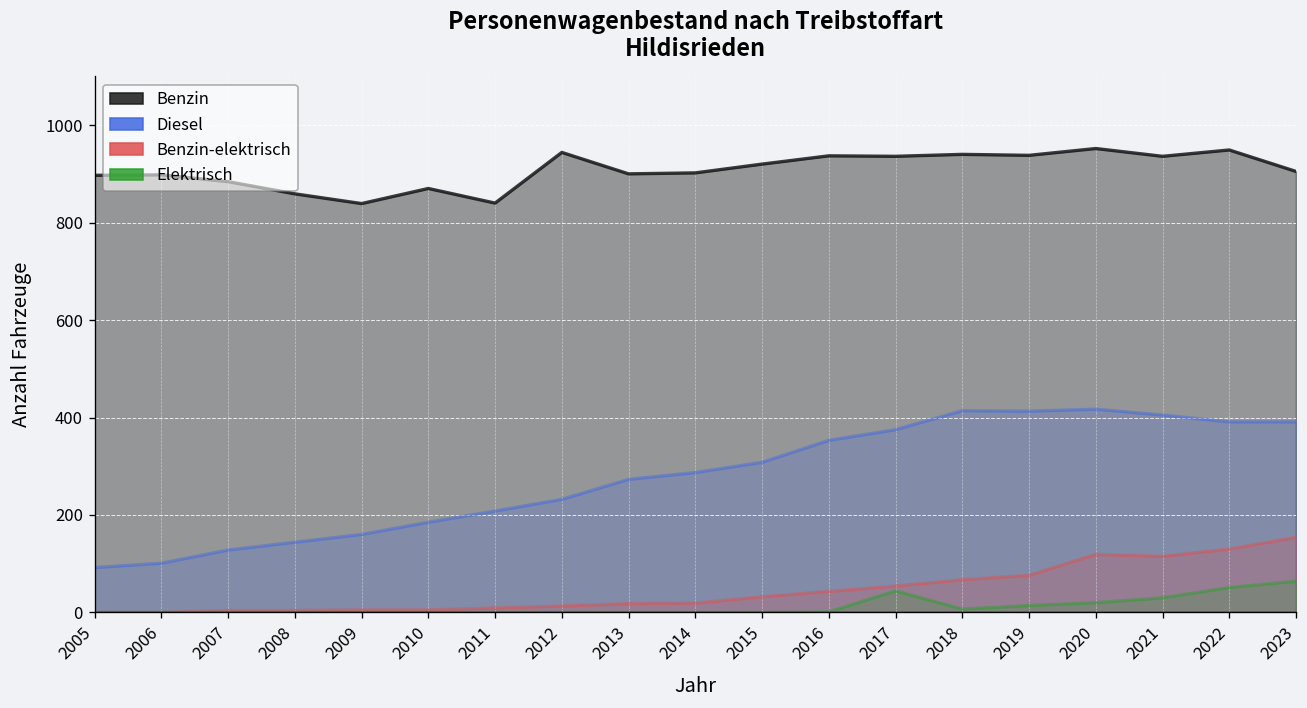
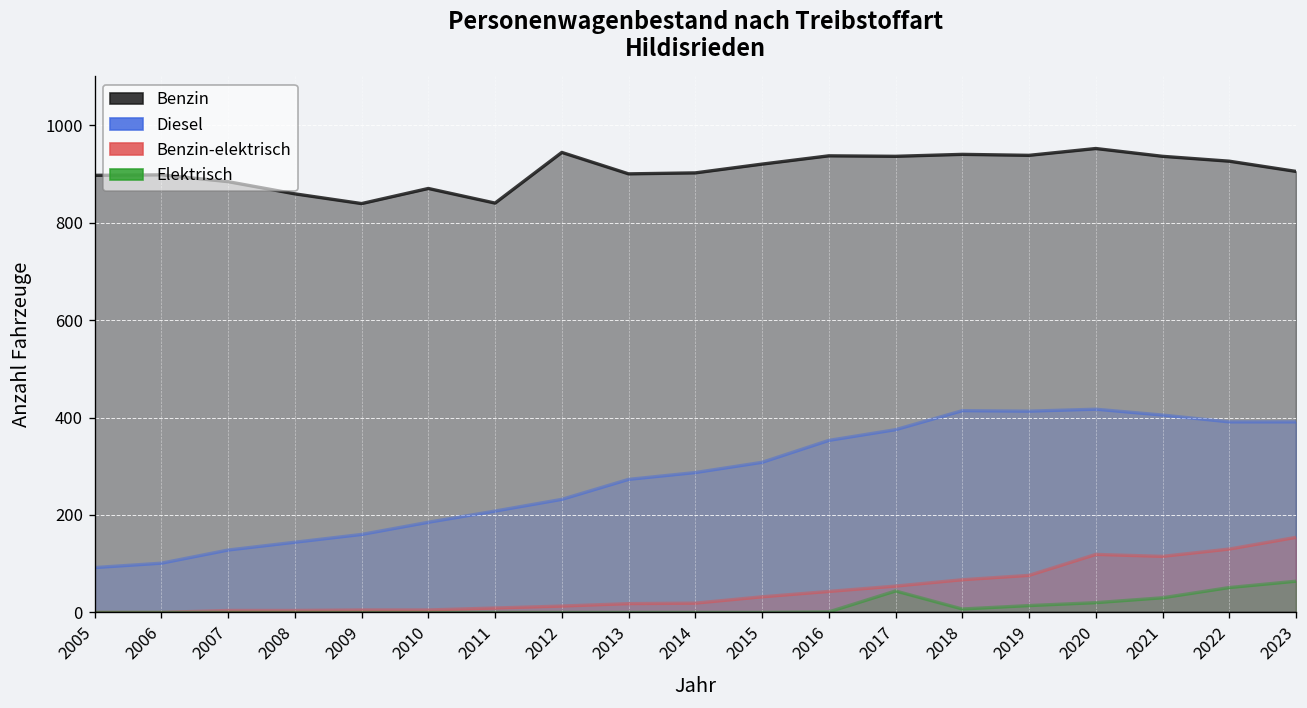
  {
    "Benzin": {
      "2005": 900,
      "2008": 860,
      "2009": 840,
      "2010": 870,
      "2011": 840,
      "2012": 940,
      "2013": 900,
      "2014": 900,
      "2015": 920,
      "2016": 940,
      "2017": 940,
      "2018": 940,
      "2019": 940,
      "2020": 950,
      "2021": 940,
-     "2022": 950,
+     "2022": 930,
      "2023": 910
    },
    "Diesel": {
      "2005": 90,
      "2006": 100,
      "2007": 130,
      "2008": 140,
      "2009": 160,
      "2010": 190,
      "2011": 210,
      "2012": 230,
      "2013": 270,
      "2014": 290,
      "2015": 310,
      "2016": 350,
      "2017": 380,
      "2018": 410,
      "2019": 410,
      "2020": 420,
      "2021": 410,
      "2022": 390,
      "2023": 390
    },
    "Benzin-elektrisch": {
      "2011": 10,
      "2012": 10,
      "2013": 20,
      "2014": 20,
      "2015": 30,
      "2016": 40,
      "2017": 50,
      "2018": 70,
      "2019": 80,
      "2020": 120,
      "2021": 120,
      "2022": 130,
      "2023": 150
    },
    "Elektrisch": {
      "2011": 0,
      "2012": 0,
      "2013": 0,
      "2014": 0,
      "2015": 0,
      "2016": 0,
      "2017": 40,
      "2018": 10,
      "2019": 10,
      "2020": 20,
      "2021": 30,
      "2022": 50,
      "2023": 60
    }
  }
